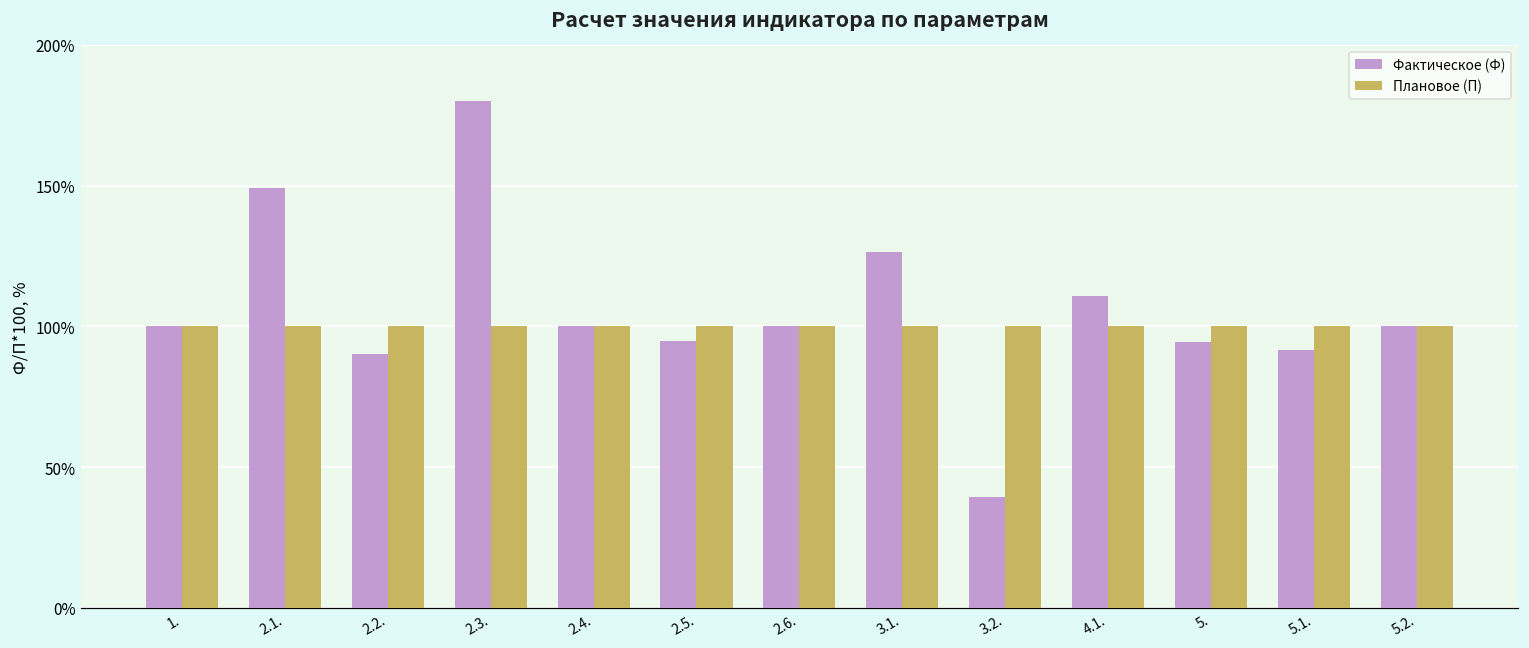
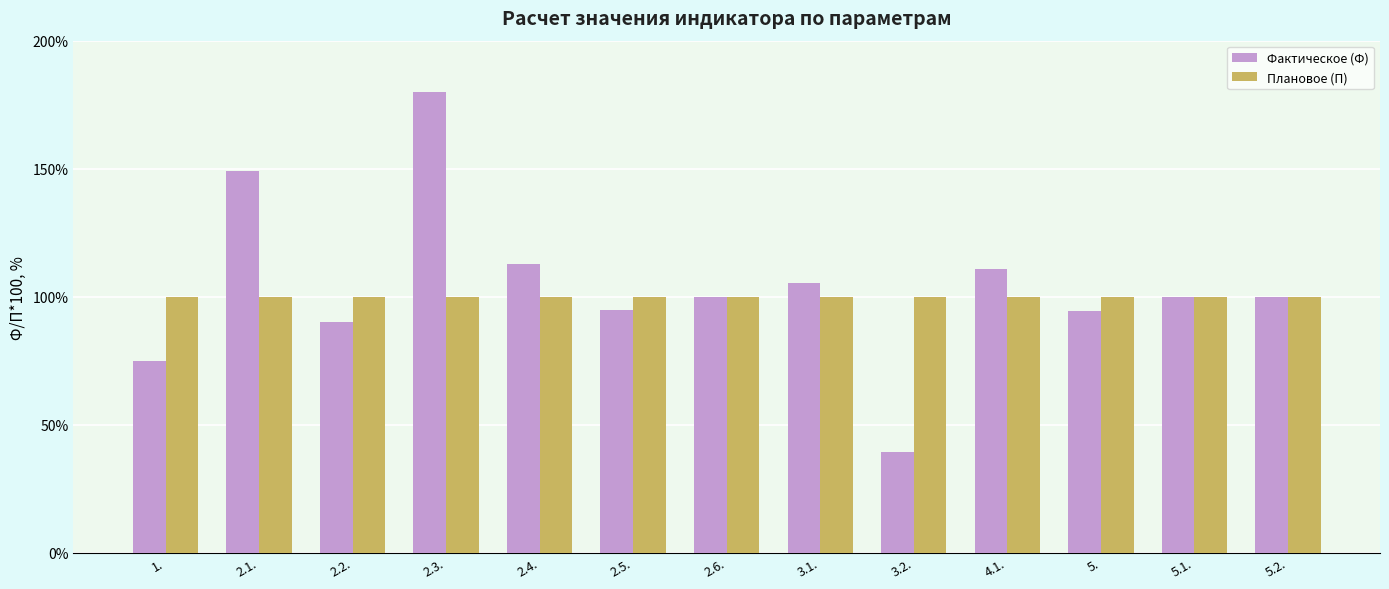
  {
    "Фактическое (Ф)": {
-     "1.": "100%",
+     "1.": "75%",
      "2.1.": "149%",
      "2.2.": "90%",
      "2.3.": "180%",
-     "2.4.": "100%",
+     "2.4.": "113%",
      "2.5.": "95%",
      "2.6.": "100%",
-     "3.1.": "126%",
+     "3.1.": "105%",
      "3.2.": "39%",
      "4.1.": "111%",
      "5.": "94%",
-     "5.1.": "92%",
+     "5.1.": "100%",
      "5.2.": "100%"
    },
    "Плановое (П)": {
      "1.": "100%",
      "2.1.": "100%",
      "2.2.": "100%",
      "2.3.": "100%",
      "2.4.": "100%",
      "2.5.": "100%",
      "2.6.": "100%",
      "3.1.": "100%",
      "3.2.": "100%",
      "4.1.": "100%",
      "5.": "100%",
      "5.1.": "100%",
      "5.2.": "100%"
    }
  }
